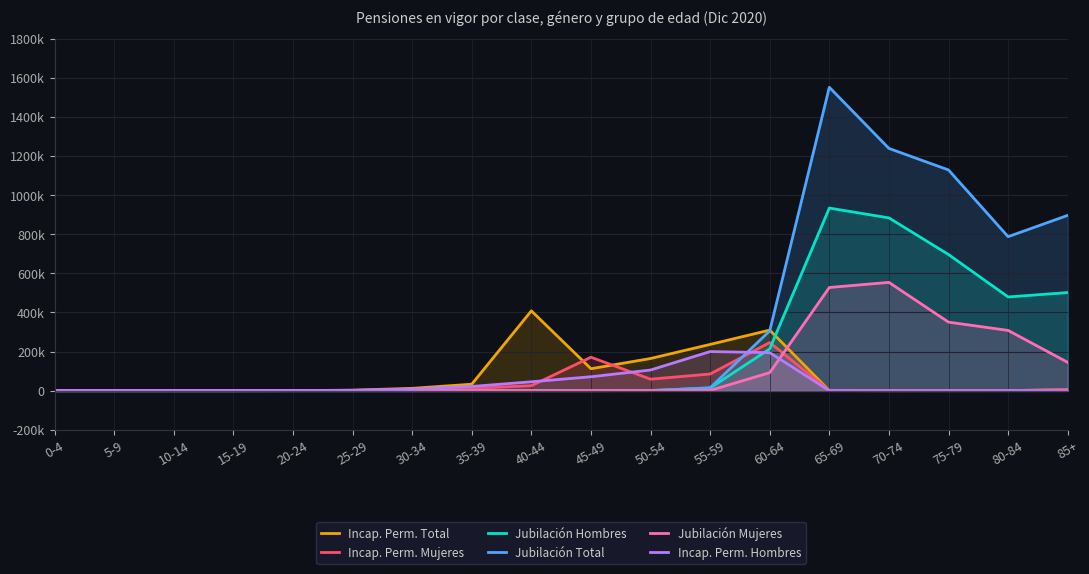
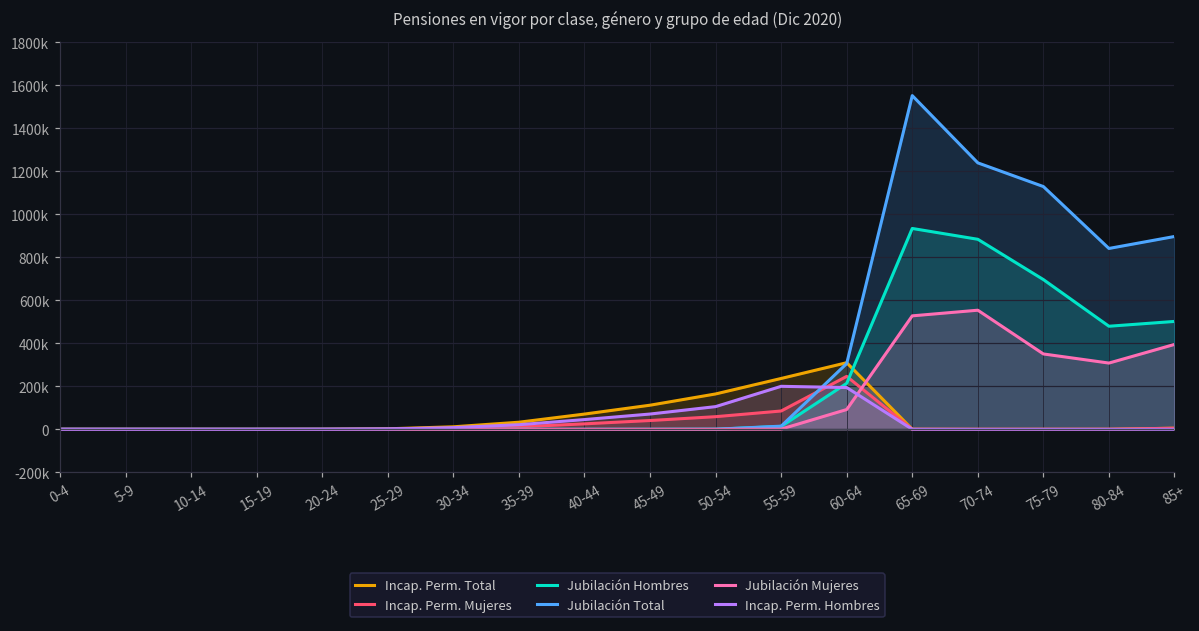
  {
    "Incap. Perm. Total": {
-     "40-44": 410000,
+     "40-44": 70000,
      "45-49": 110000,
      "50-54": 160000,
      "55-59": 240000
    },
    "Incap. Perm. Mujeres": {
      "40-44": 30000,
-     "45-49": 170000,
+     "45-49": 40000,
      "50-54": 60000,
      "55-59": 90000,
      "60-64": 250000
    },
    "Jubilación Hombres": {
      "60-64": 210000,
      "65-69": 930000,
      "70-74": 880000,
      "75-79": 700000,
      "80-84": 480000,
      "85+": 500000
    },
    "Jubilación Total": {
      "65-69": 1550000,
      "70-74": 1240000,
      "75-79": 1130000,
-     "80-84": 790000,
+     "80-84": 840000,
      "85+": 900000
    },
    "Jubilación Mujeres": {
      "60-64": 90000,
      "65-69": 530000,
      "70-74": 550000,
      "75-79": 350000,
      "80-84": 310000,
-     "85+": 140000
+     "85+": 390000
    },
    "Incap. Perm. Hombres": {
      "40-44": 50000,
      "45-49": 70000,
      "50-54": 110000,
      "55-59": 200000,
      "60-64": 190000
    }
  }
